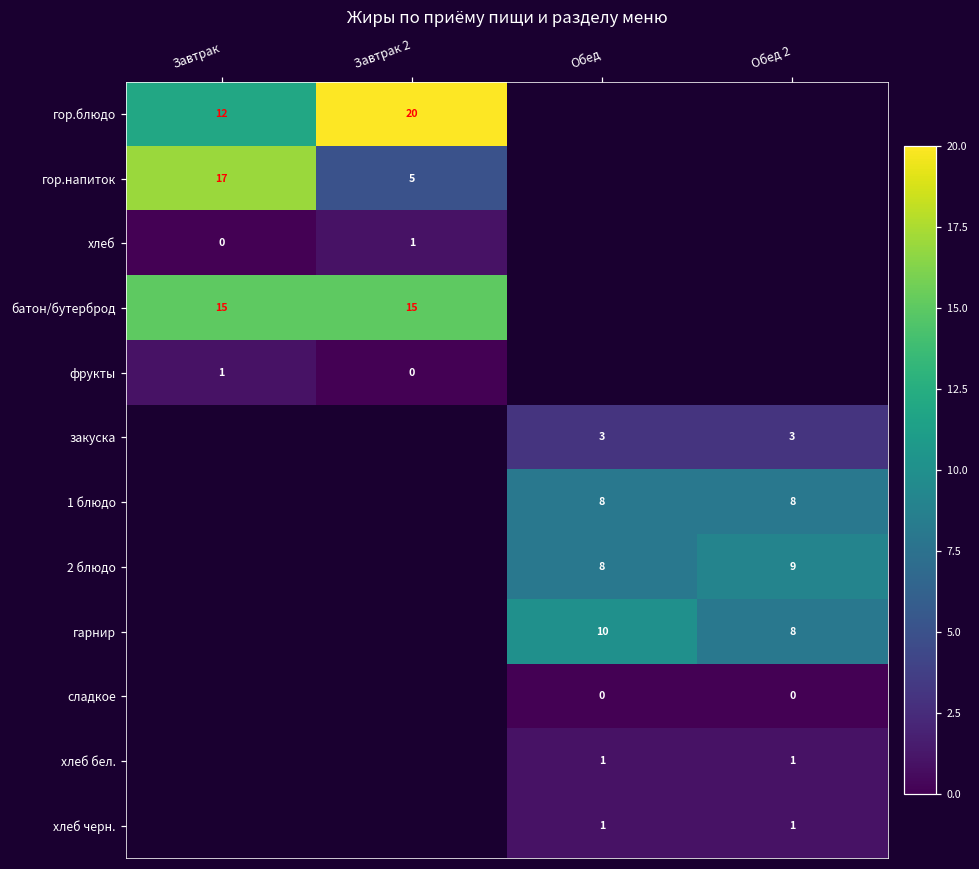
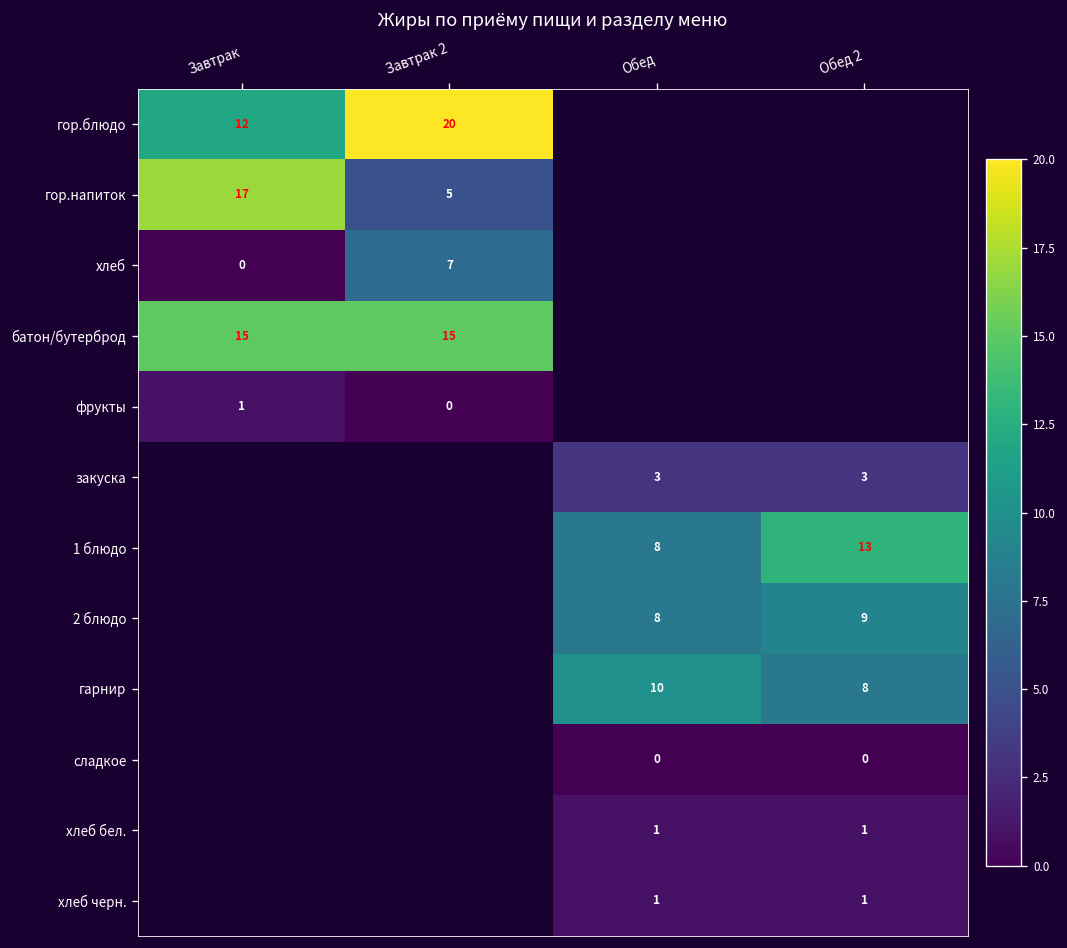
  {
    "гор.блюдо": {
      "Завтрак": 12,
      "Завтрак 2": 20
    },
    "гор.напиток": {
      "Завтрак": 17,
      "Завтрак 2": 5
    },
    "хлеб": {
      "Завтрак": 0,
-     "Завтрак 2": 1
+     "Завтрак 2": 7
    },
    "батон/бутерброд": {
      "Завтрак": 15,
      "Завтрак 2": 15
    },
    "фрукты": {
      "Завтрак": 1,
      "Завтрак 2": 0
    },
    "закуска": {
      "Обед": 3,
      "Обед 2": 3
    },
    "1 блюдо": {
      "Обед": 8,
-     "Обед 2": 8
+     "Обед 2": 13
    },
    "2 блюдо": {
      "Обед": 8,
      "Обед 2": 9
    },
    "гарнир": {
      "Обед": 10,
      "Обед 2": 8
    },
    "сладкое": {
      "Обед": 0,
      "Обед 2": 0
    },
    "хлеб бел.": {
      "Обед": 1,
      "Обед 2": 1
    },
    "хлеб черн.": {
      "Обед": 1,
      "Обед 2": 1
    }
  }
